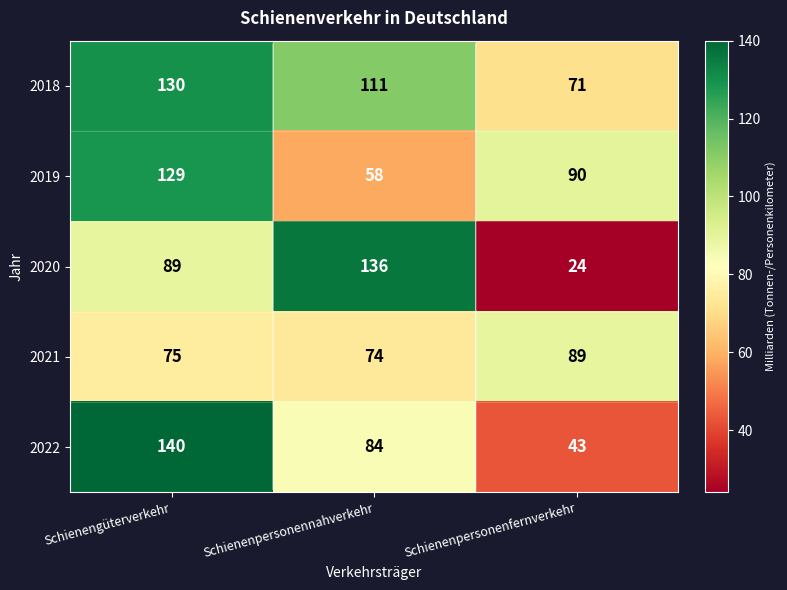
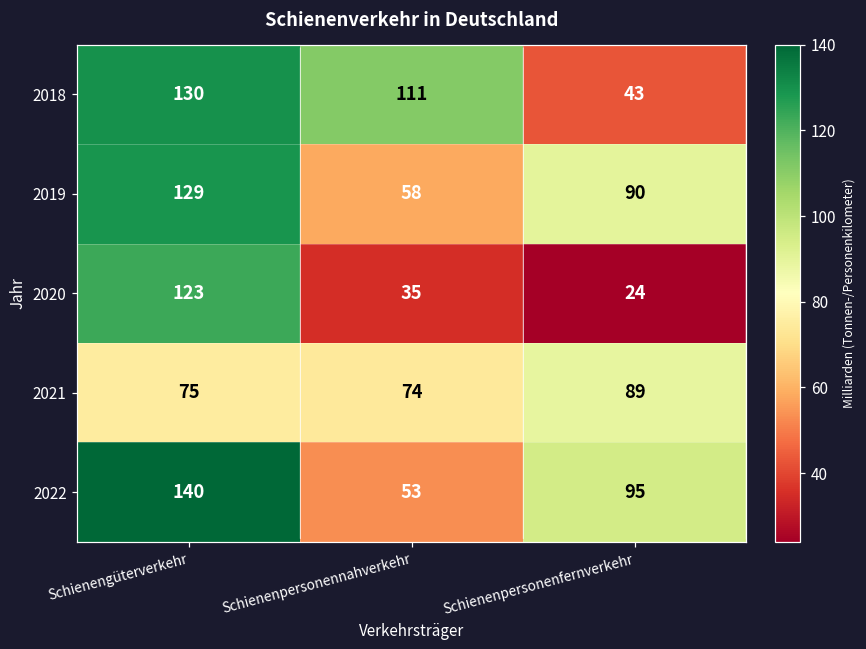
  {
    "2018": {
      "Schienengüterverkehr": 130,
      "Schienenpersonennahverkehr": 111,
-     "Schienenpersonenfernverkehr": 71
+     "Schienenpersonenfernverkehr": 43
    },
    "2019": {
      "Schienengüterverkehr": 129,
      "Schienenpersonennahverkehr": 58,
      "Schienenpersonenfernverkehr": 90
    },
    "2020": {
-     "Schienengüterverkehr": 89,
-     "Schienenpersonennahverkehr": 136,
+     "Schienengüterverkehr": 123,
+     "Schienenpersonennahverkehr": 35,
      "Schienenpersonenfernverkehr": 24
    },
    "2021": {
      "Schienengüterverkehr": 75,
      "Schienenpersonennahverkehr": 74,
      "Schienenpersonenfernverkehr": 89
    },
    "2022": {
      "Schienengüterverkehr": 140,
-     "Schienenpersonennahverkehr": 84,
-     "Schienenpersonenfernverkehr": 43
+     "Schienenpersonennahverkehr": 53,
+     "Schienenpersonenfernverkehr": 95
    }
  }
